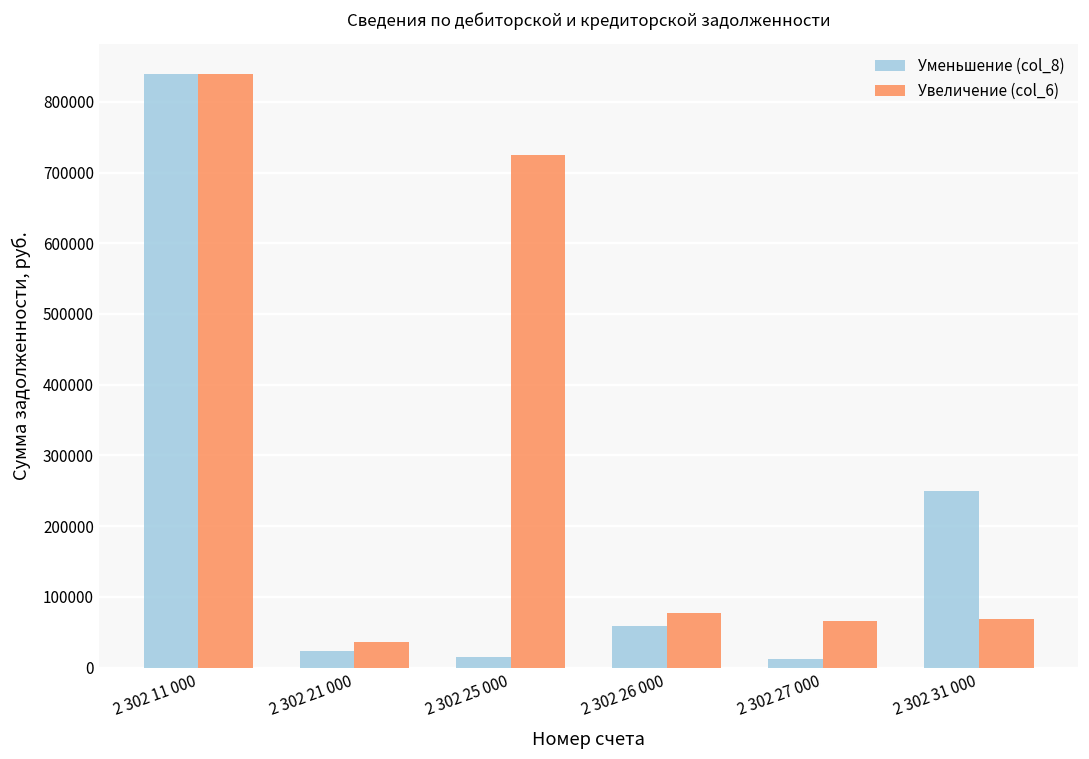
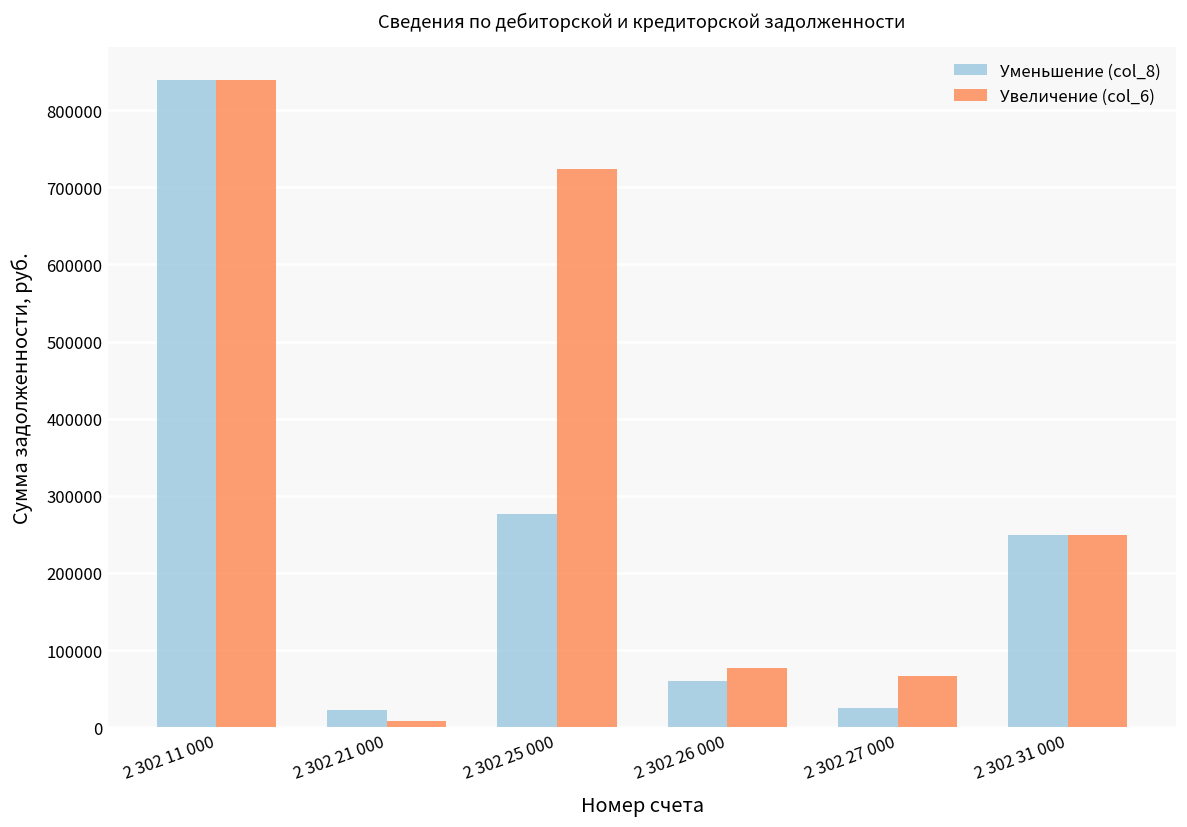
  {
    "Уменьшение (col_8)": {
      "2 302 11 000": 840000,
      "2 302 21 000": 20000,
-     "2 302 25 000": 20000,
+     "2 302 25 000": 280000,
      "2 302 26 000": 60000,
-     "2 302 27 000": 10000,
+     "2 302 27 000": 30000,
      "2 302 31 000": 250000
    },
    "Увеличение (col_6)": {
      "2 302 11 000": 840000,
-     "2 302 21 000": 40000,
+     "2 302 21 000": 10000,
      "2 302 25 000": 720000,
      "2 302 26 000": 80000,
      "2 302 27 000": 70000,
-     "2 302 31 000": 70000
+     "2 302 31 000": 250000
    }
  }
